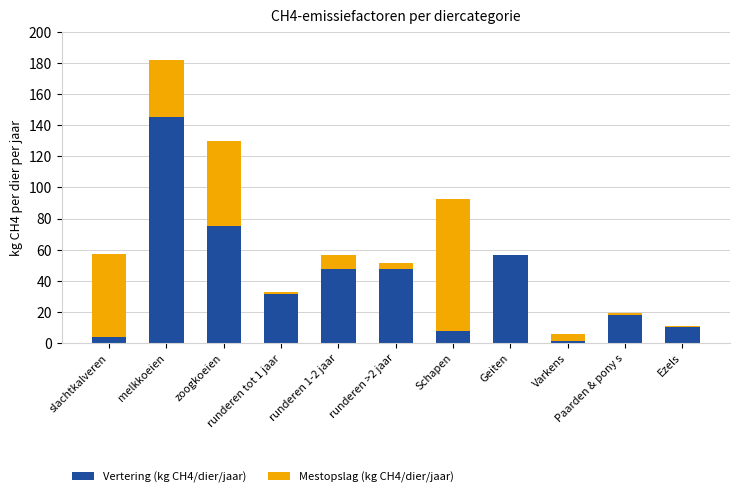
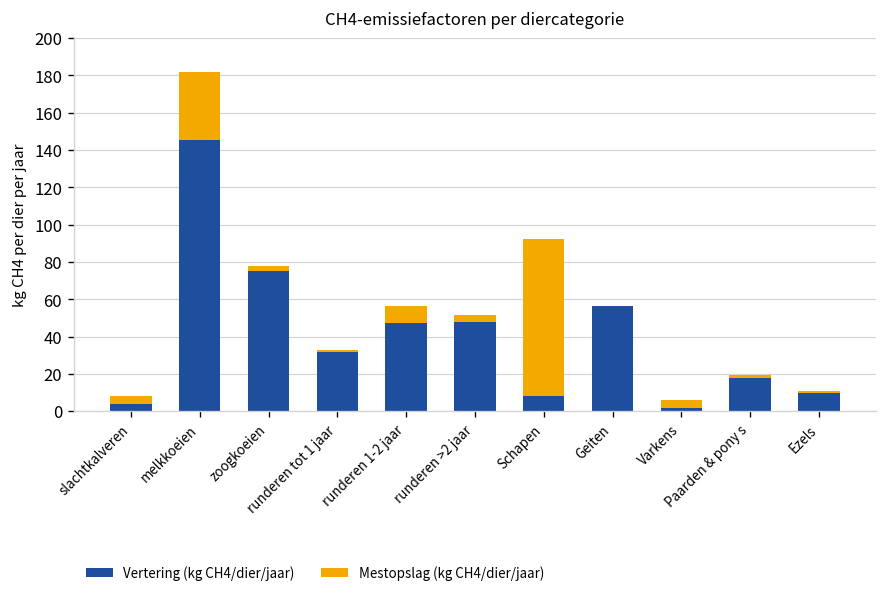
  {
    "Vertering (kg CH4/dier/jaar)": {
      "slachtkalveren": 4,
      "melkkoeien": 145,
      "zoogkoeien": 75,
      "runderen tot 1 jaar": 31,
      "runderen 1-2 jaar": 47,
      "runderen >2 jaar": 48,
      "Schapen": 8,
      "Geiten": 56,
      "Paarden & pony s": 18,
      "Ezels": 10
    },
    "Mestopslag (kg CH4/dier/jaar)": {
-     "slachtkalveren": 53,
+     "slachtkalveren": 4,
      "melkkoeien": 37,
-     "zoogkoeien": 55,
+     "zoogkoeien": 3,
      "runderen 1-2 jaar": 9,
      "runderen >2 jaar": 4,
      "Schapen": 85,
      "Varkens": 5
    }
  }
